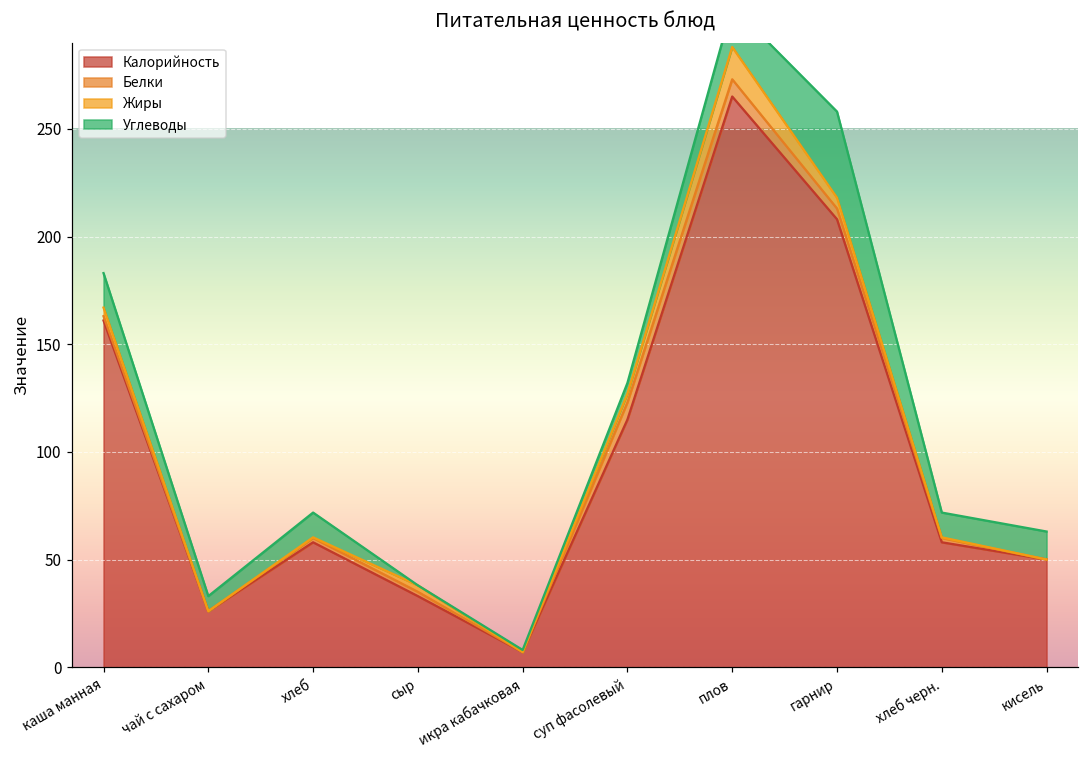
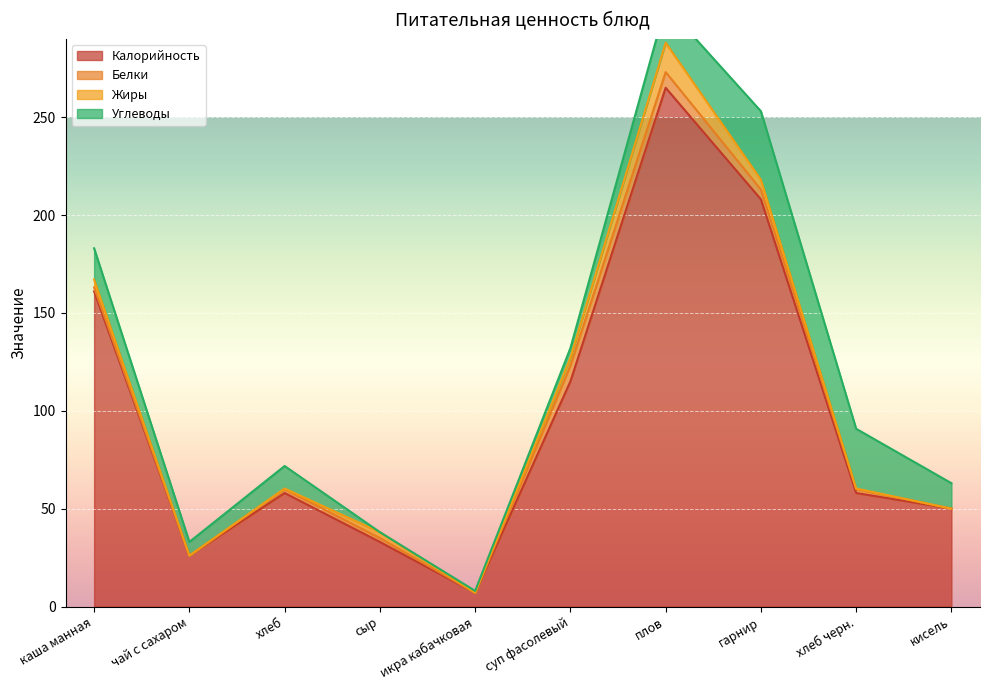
  {
    "Калорийность": {
      "каша манная": 161,
      "хлеб": 58,
      "сыр": 33,
      "суп фасолевый": 115,
      "плов": 265,
      "гарнир": 208,
      "хлеб черн.": 58
    },
    "Углеводы": {
      "каша манная": 16,
      "чай с сахаром": 7,
      "хлеб": 12,
      "суп фасолевый": 5,
-     "гарнир": 40,
-     "хлеб черн.": 12,
+     "гарнир": 35,
+     "хлеб черн.": 31,
      "кисель": 13
    }
  }
